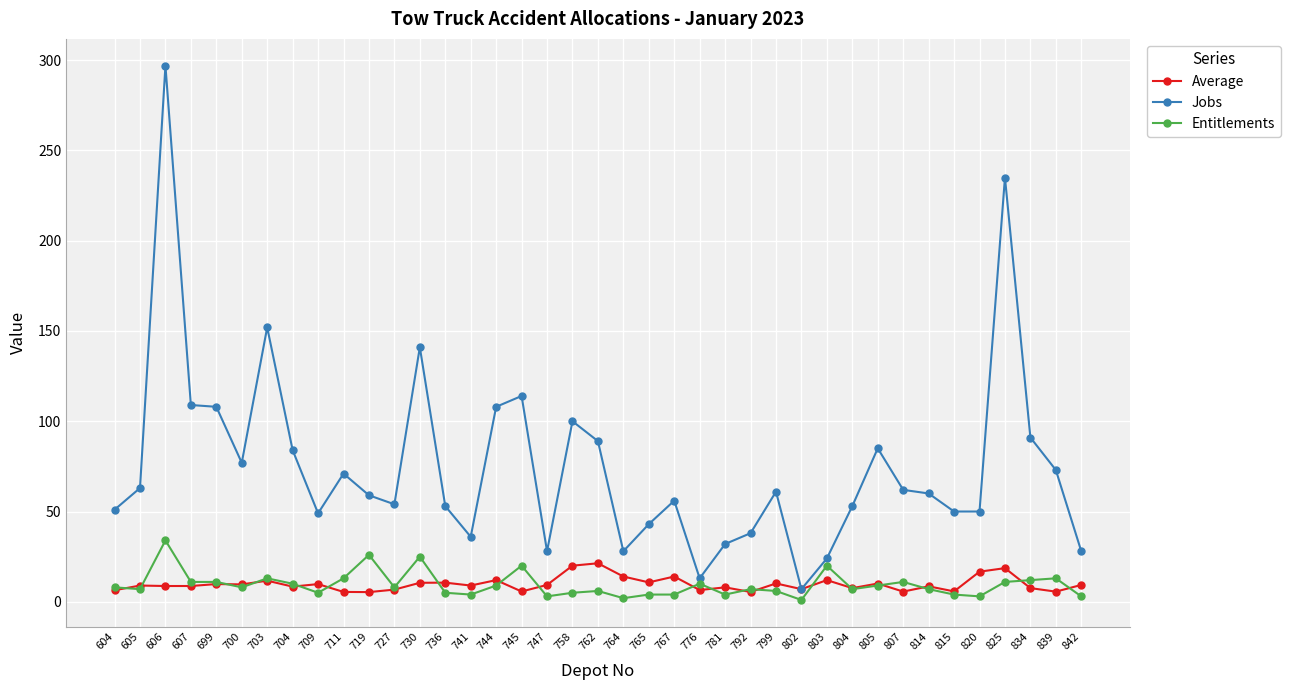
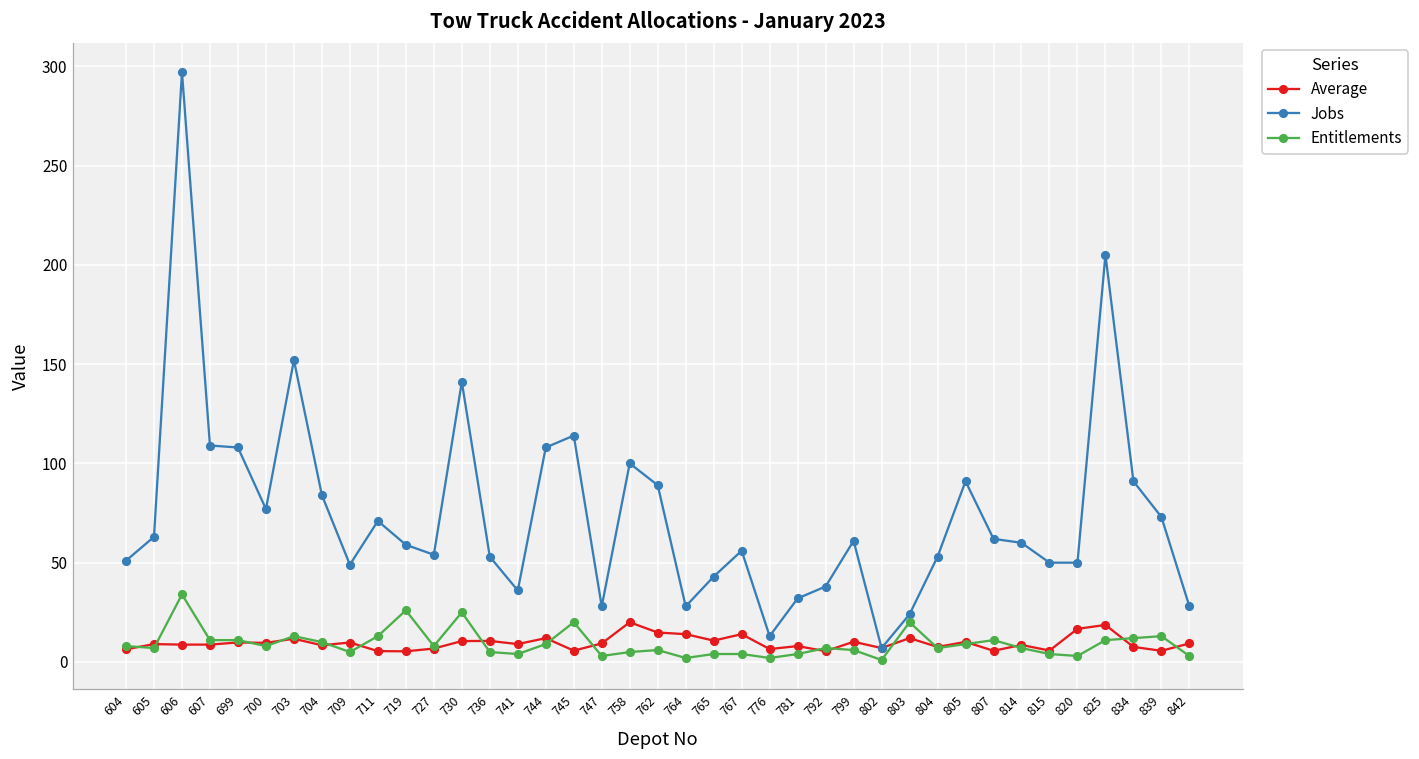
  {
    "Average": {
      "604": 6,
      "605": 9,
      "606": 9,
      "607": 9,
      "700": 10,
      "704": 8,
      "709": 10,
      "711": 5,
      "719": 5,
      "730": 11,
      "736": 11,
      "741": 9,
      "744": 12,
      "745": 6,
      "747": 9,
      "758": 20,
-     "762": 21,
+     "762": 15,
      "764": 14,
      "765": 11,
      "767": 14,
      "776": 7,
      "781": 8,
      "792": 5,
      "799": 10,
      "803": 12,
      "807": 6,
      "814": 9,
      "815": 6,
      "820": 17,
      "825": 19,
      "834": 8,
      "839": 6,
      "842": 9
    },
    "Jobs": {
      "604": 51,
      "605": 63,
      "606": 297,
      "607": 109,
      "699": 108,
      "700": 77,
      "703": 152,
      "704": 84,
      "709": 49,
      "711": 71,
      "719": 59,
      "727": 54,
      "730": 141,
      "736": 53,
      "741": 36,
      "744": 108,
      "745": 114,
      "747": 28,
      "758": 100,
      "762": 89,
      "764": 28,
      "765": 43,
      "767": 56,
      "776": 13,
      "781": 32,
      "792": 38,
      "799": 61,
      "803": 24,
      "804": 53,
-     "805": 85,
+     "805": 91,
      "807": 62,
      "814": 60,
      "815": 50,
      "820": 50,
-     "825": 235,
+     "825": 205,
      "834": 91,
      "839": 73,
      "842": 28
    },
    "Entitlements": {
      "604": 8,
      "605": 7,
      "606": 34,
      "607": 11,
      "700": 8,
      "704": 10,
      "709": 5,
      "711": 13,
      "719": 26,
      "730": 25,
      "736": 5,
      "741": 4,
      "744": 9,
      "745": 20,
      "747": 3,
      "758": 5,
      "762": 6,
      "764": 2,
      "765": 4,
      "767": 4,
-     "776": 10,
+     "776": 2,
      "781": 4,
      "792": 7,
      "799": 6,
      "802": 1,
      "803": 20,
      "807": 11,
      "814": 7,
      "815": 4,
      "820": 3,
      "825": 11,
      "834": 12,
      "839": 13,
      "842": 3
    }
  }
